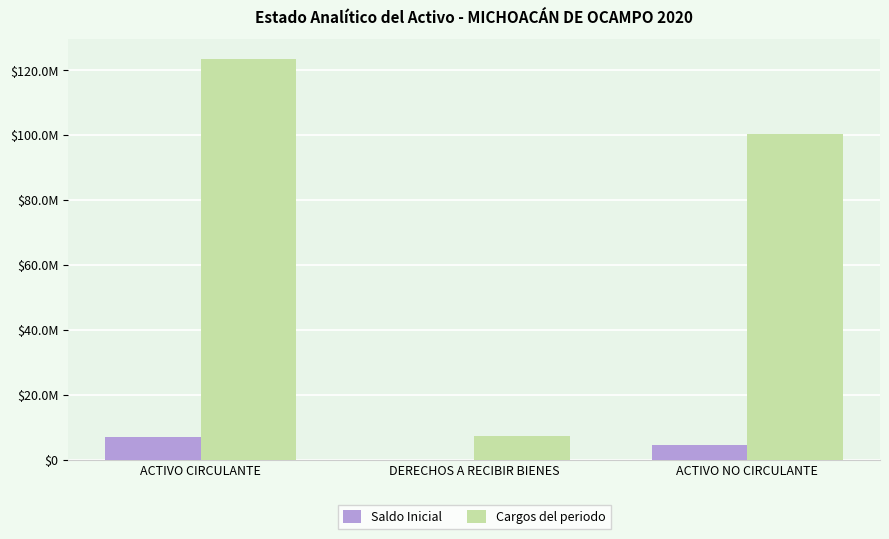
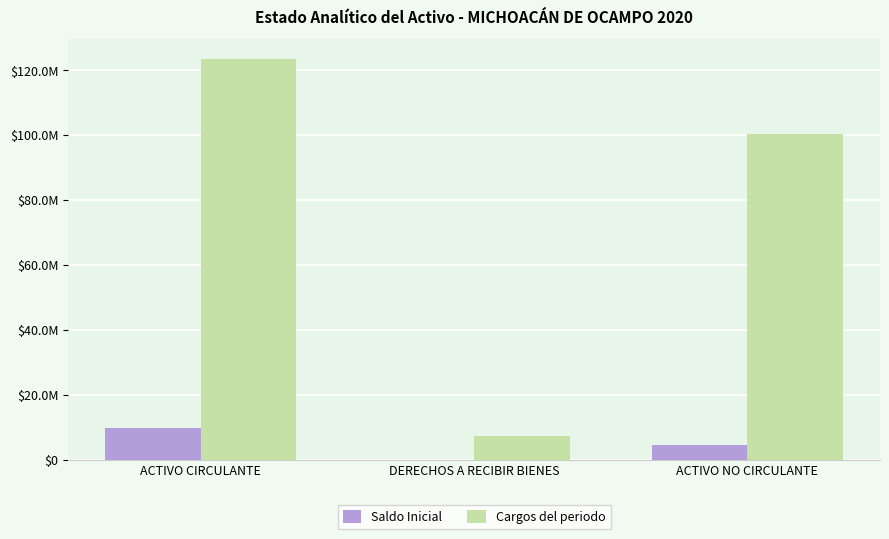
  {
    "Saldo Inicial": {
-     "ACTIVO CIRCULANTE": "$7000000",
+     "ACTIVO CIRCULANTE": "$10000000",
      "DERECHOS A RECIBIR BIENES": "$0",
      "ACTIVO NO CIRCULANTE": "$5000000"
    },
    "Cargos del periodo": {
      "ACTIVO CIRCULANTE": "$123000000",
      "DERECHOS A RECIBIR BIENES": "$7000000",
      "ACTIVO NO CIRCULANTE": "$100000000"
    }
  }
